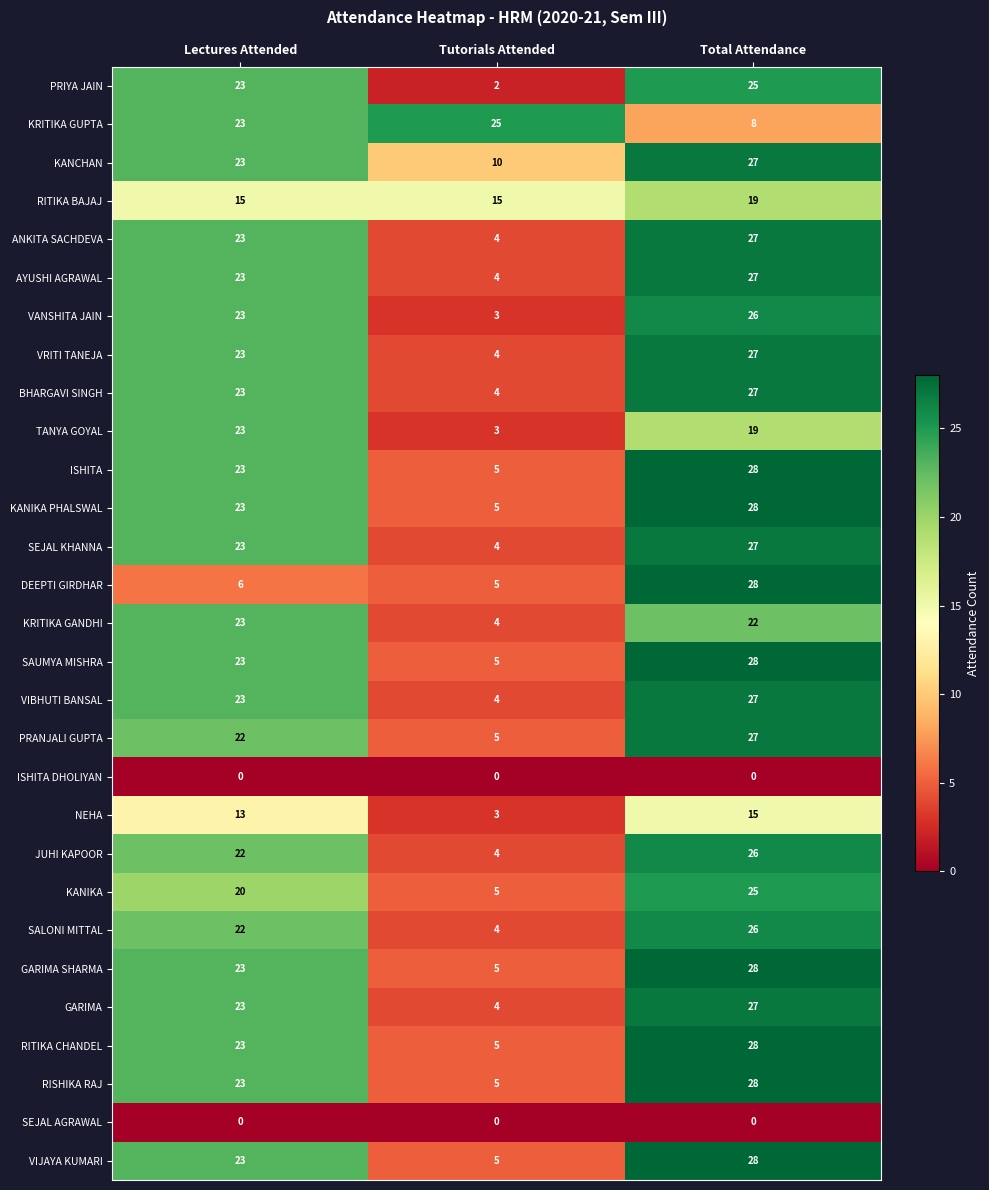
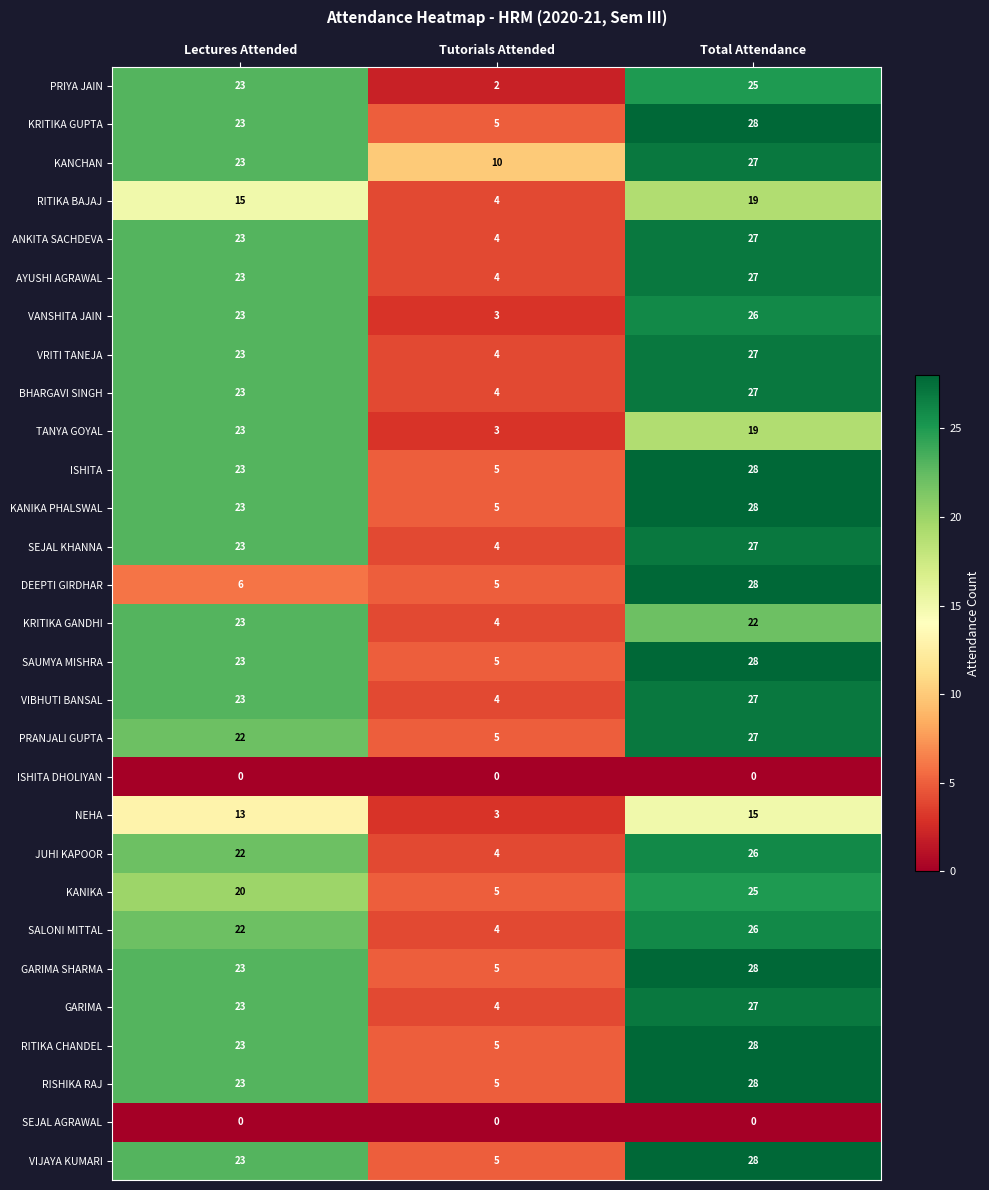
  {
    "PRIYA JAIN": {
      "Lectures Attended": 23,
      "Tutorials Attended": 2,
      "Total Attendance": 25
    },
    "KRITIKA GUPTA": {
      "Lectures Attended": 23,
-     "Tutorials Attended": 25,
-     "Total Attendance": 8
+     "Tutorials Attended": 5,
+     "Total Attendance": 28
    },
    "KANCHAN": {
      "Lectures Attended": 23,
      "Tutorials Attended": 10,
      "Total Attendance": 27
    },
    "RITIKA BAJAJ": {
      "Lectures Attended": 15,
-     "Tutorials Attended": 15,
+     "Tutorials Attended": 4,
      "Total Attendance": 19
    },
    "ANKITA SACHDEVA": {
      "Lectures Attended": 23,
      "Tutorials Attended": 4,
      "Total Attendance": 27
    },
    "AYUSHI AGRAWAL": {
      "Lectures Attended": 23,
      "Tutorials Attended": 4,
      "Total Attendance": 27
    },
    "VANSHITA JAIN": {
      "Lectures Attended": 23,
      "Tutorials Attended": 3,
      "Total Attendance": 26
    },
    "VRITI TANEJA": {
      "Lectures Attended": 23,
      "Tutorials Attended": 4,
      "Total Attendance": 27
    },
    "BHARGAVI SINGH": {
      "Lectures Attended": 23,
      "Tutorials Attended": 4,
      "Total Attendance": 27
    },
    "TANYA GOYAL": {
      "Lectures Attended": 23,
      "Tutorials Attended": 3,
      "Total Attendance": 19
    },
    "ISHITA": {
      "Lectures Attended": 23,
      "Tutorials Attended": 5,
      "Total Attendance": 28
    },
    "KANIKA PHALSWAL": {
      "Lectures Attended": 23,
      "Tutorials Attended": 5,
      "Total Attendance": 28
    },
    "SEJAL KHANNA": {
      "Lectures Attended": 23,
      "Tutorials Attended": 4,
      "Total Attendance": 27
    },
    "DEEPTI GIRDHAR": {
      "Lectures Attended": 6,
      "Tutorials Attended": 5,
      "Total Attendance": 28
    },
    "KRITIKA GANDHI": {
      "Lectures Attended": 23,
      "Tutorials Attended": 4,
      "Total Attendance": 22
    },
    "SAUMYA MISHRA": {
      "Lectures Attended": 23,
      "Tutorials Attended": 5,
      "Total Attendance": 28
    },
    "VIBHUTI BANSAL": {
      "Lectures Attended": 23,
      "Tutorials Attended": 4,
      "Total Attendance": 27
    },
    "PRANJALI GUPTA": {
      "Lectures Attended": 22,
      "Tutorials Attended": 5,
      "Total Attendance": 27
    },
    "ISHITA DHOLIYAN": {
      "Lectures Attended": 0,
      "Tutorials Attended": 0,
      "Total Attendance": 0
    },
    "NEHA": {
      "Lectures Attended": 13,
      "Tutorials Attended": 3,
      "Total Attendance": 15
    },
    "JUHI KAPOOR": {
      "Lectures Attended": 22,
      "Tutorials Attended": 4,
      "Total Attendance": 26
    },
    "KANIKA": {
      "Lectures Attended": 20,
      "Tutorials Attended": 5,
      "Total Attendance": 25
    },
    "SALONI MITTAL": {
      "Lectures Attended": 22,
      "Tutorials Attended": 4,
      "Total Attendance": 26
    },
    "GARIMA SHARMA": {
      "Lectures Attended": 23,
      "Tutorials Attended": 5,
      "Total Attendance": 28
    },
    "GARIMA": {
      "Lectures Attended": 23,
      "Tutorials Attended": 4,
      "Total Attendance": 27
    },
    "RITIKA CHANDEL": {
      "Lectures Attended": 23,
      "Tutorials Attended": 5,
      "Total Attendance": 28
    },
    "RISHIKA RAJ": {
      "Lectures Attended": 23,
      "Tutorials Attended": 5,
      "Total Attendance": 28
    },
    "SEJAL AGRAWAL": {
      "Lectures Attended": 0,
      "Tutorials Attended": 0,
      "Total Attendance": 0
    },
    "VIJAYA KUMARI": {
      "Lectures Attended": 23,
      "Tutorials Attended": 5,
      "Total Attendance": 28
    }
  }
